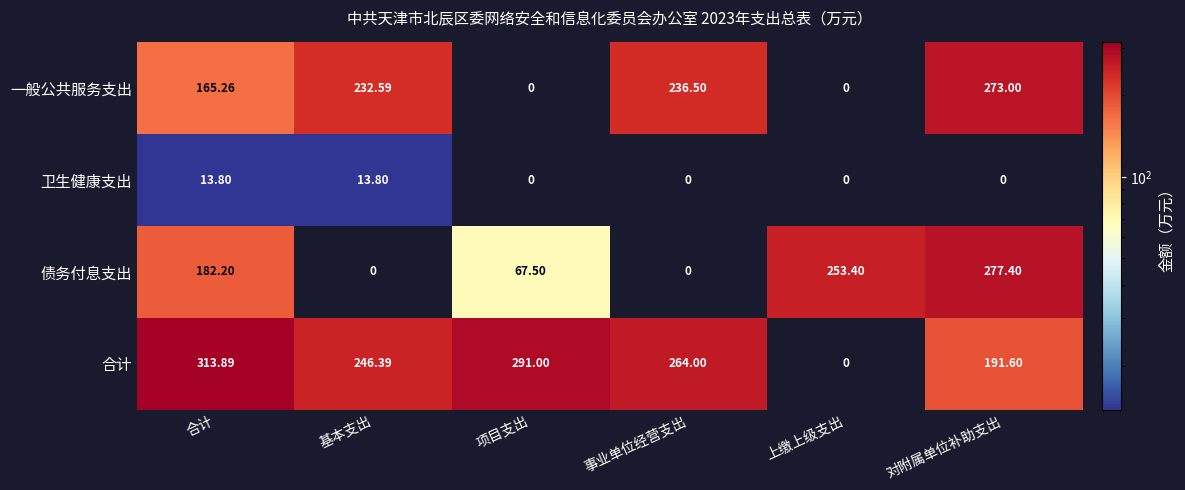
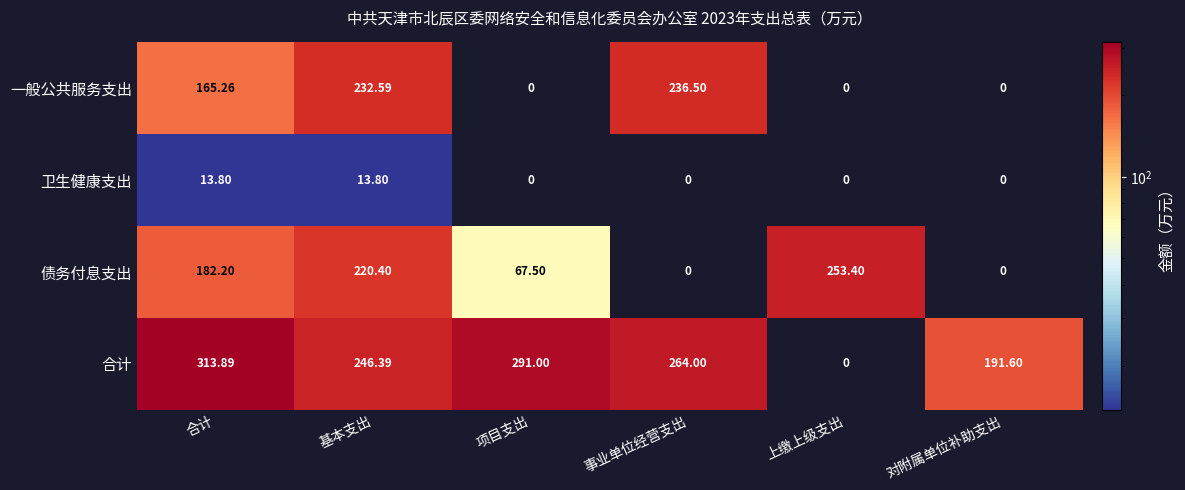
  {
    "一般公共服务支出": {
      "合计": 165.26,
      "基本支出": 232.59,
      "项目支出": 0,
      "事业单位经营支出": 236.50,
      "上缴上级支出": 0,
-     "对附属单位补助支出": 273.00
+     "对附属单位补助支出": 0
    },
    "卫生健康支出": {
      "合计": 13.80,
      "基本支出": 13.80,
      "项目支出": 0,
      "事业单位经营支出": 0,
      "上缴上级支出": 0,
      "对附属单位补助支出": 0
    },
    "债务付息支出": {
      "合计": 182.20,
-     "基本支出": 0,
+     "基本支出": 220.40,
      "项目支出": 67.50,
      "事业单位经营支出": 0,
      "上缴上级支出": 253.40,
-     "对附属单位补助支出": 277.40
+     "对附属单位补助支出": 0
    },
    "合计": {
      "合计": 313.89,
      "基本支出": 246.39,
      "项目支出": 291.00,
      "事业单位经营支出": 264.00,
      "上缴上级支出": 0,
      "对附属单位补助支出": 191.60
    }
  }
